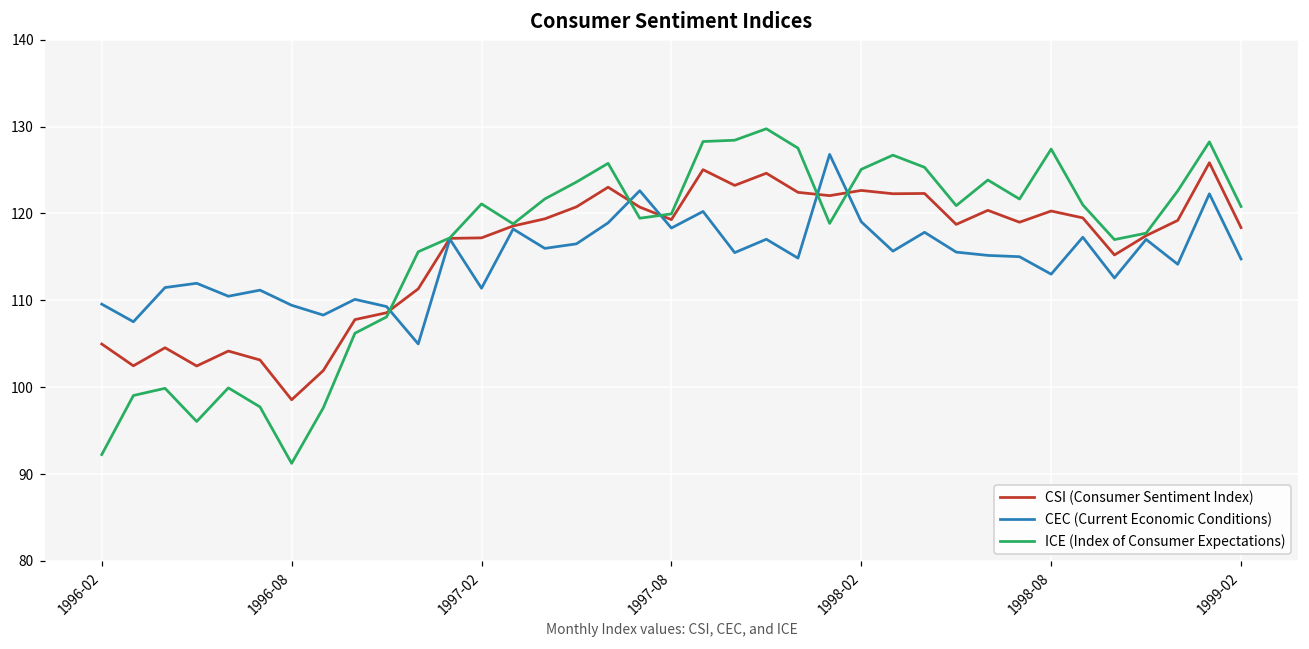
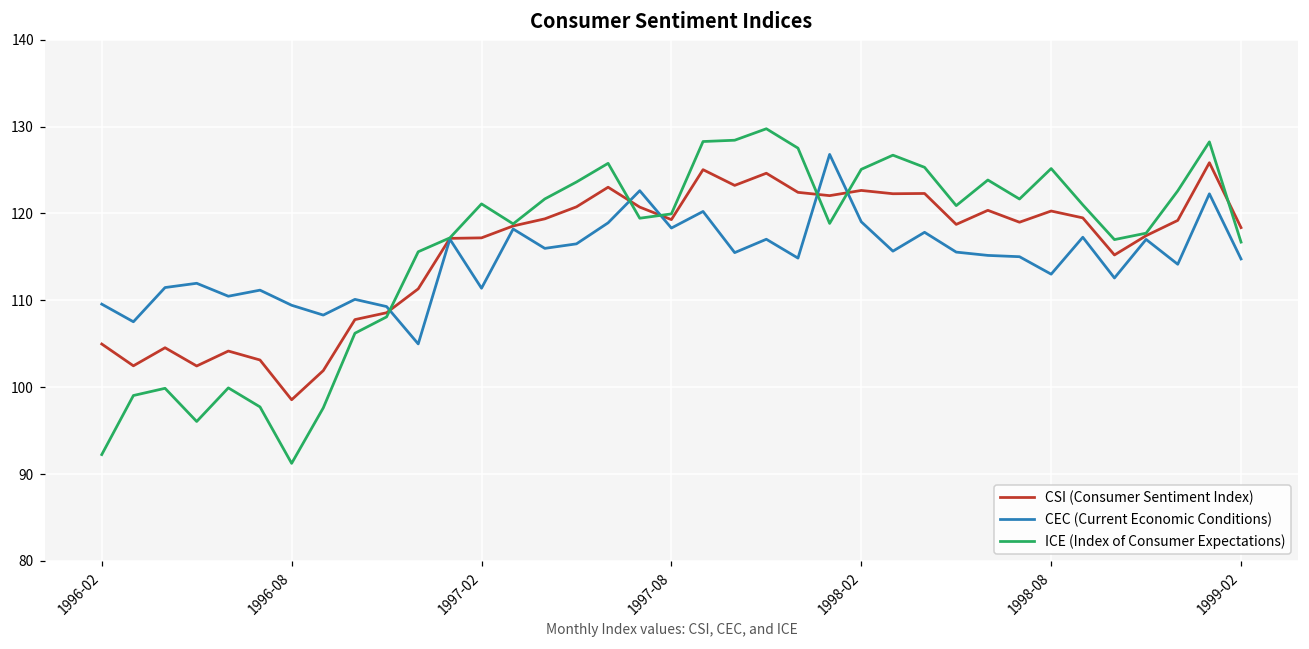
  {
    "CSI (Consumer Sentiment Index)": {
      "1996-02": 105,
      "1996-08": 99,
      "1997-02": 117,
      "1997-08": 119,
      "1998-02": 123,
      "1998-08": 120,
      "1999-02": 118
    },
    "CEC (Current Economic Conditions)": {
      "1996-02": 110,
      "1996-08": 109,
      "1997-02": 111,
      "1997-08": 118,
      "1998-02": 119,
      "1998-08": 113,
      "1999-02": 115
    },
    "ICE (Index of Consumer Expectations)": {
      "1996-02": 92,
      "1996-08": 91,
      "1997-02": 121,
      "1997-08": 120,
      "1998-02": 125,
-     "1998-08": 127,
-     "1999-02": 121
+     "1998-08": 125,
+     "1999-02": 117
    }
  }
